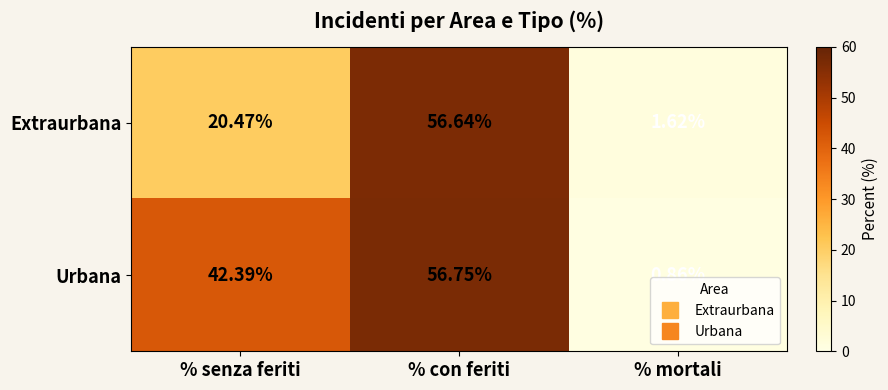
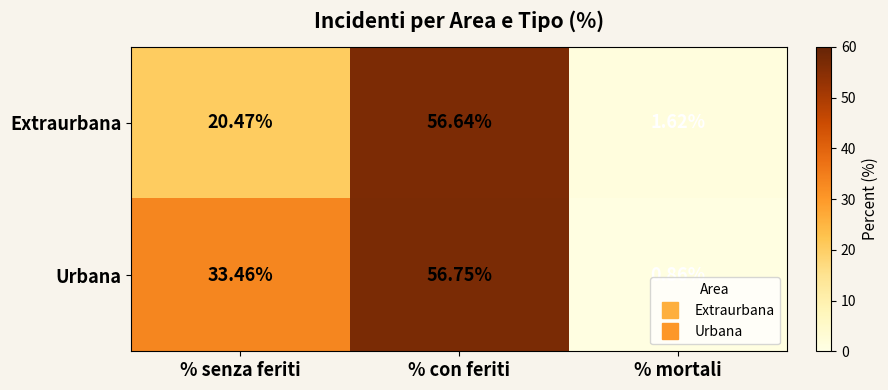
  {
    "Extraurbana": {
      "% senza feriti": "20.47%",
      "% con feriti": "56.64%"
    },
    "Urbana": {
-     "% senza feriti": "42.39%",
+     "% senza feriti": "33.46%",
      "% con feriti": "56.75%"
    }
  }
